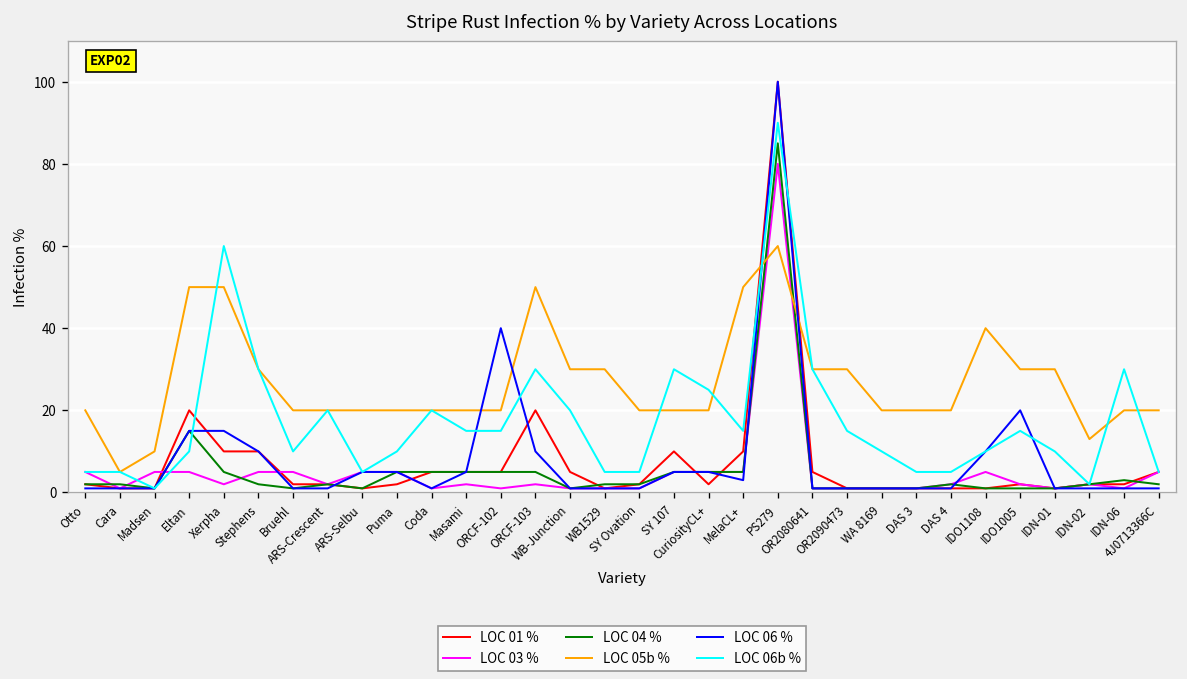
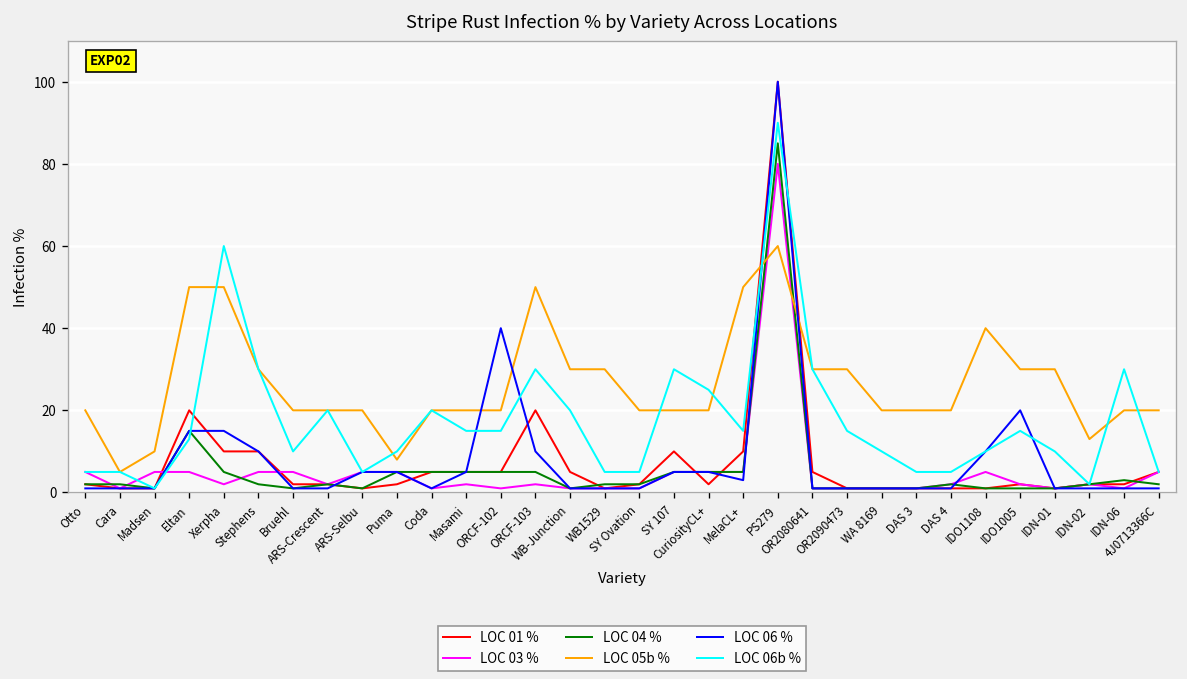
  {
    "LOC 01 %": {
      "Eltan": 20,
      "Xerpha": 10,
      "Bruehl": 2,
      "Puma": 2,
      "ORCF-103": 20,
      "WB-Junction": 5,
      "SY 107": 10,
      "CuriosityCL+": 2,
      "MelaCL+": 10,
      "OR2080641": 5,
      "IDN-06": 2
    },
    "LOC 03 %": {
      "Madsen": 5,
      "Eltan": 5,
      "Xerpha": 2,
      "Stephens": 5,
      "Bruehl": 5,
      "Masami": 2,
      "ORCF-102": 1,
      "ORCF-103": 2,
      "PS279": 80,
      "IDO1108": 5
    },
    "LOC 04 %": {
      "Cara": 2,
      "Xerpha": 5,
      "Stephens": 2,
      "ORCF-103": 5,
      "WB1529": 2,
      "PS279": 85,
      "IDO1005": 1,
      "IDN-06": 3,
      "4J0713366C": 2
    },
    "LOC 05b %": {
      "Otto": 20,
      "Madsen": 10,
      "Eltan": 50,
      "Xerpha": 50,
      "Bruehl": 20,
      "ARS-Selbu": 20,
-     "Puma": 20,
+     "Puma": 8,
      "Masami": 20,
      "ORCF-102": 20,
      "ORCF-103": 50,
      "WB-Junction": 30,
      "WB1529": 30,
      "SY Ovation": 20,
      "SY 107": 20,
      "CuriosityCL+": 20,
      "MelaCL+": 50,
      "PS279": 60,
      "OR2090473": 30,
      "WA 8169": 20,
      "DAS 3": 20,
      "DAS 4": 20,
      "IDO1108": 40,
      "IDO1005": 30,
      "IDN-01": 30,
      "IDN-02": 13,
      "IDN-06": 20,
      "4J0713366C": 20
    },
    "LOC 06 %": {
      "Otto": 1,
      "Xerpha": 15,
      "ARS-Crescent": 1,
      "ORCF-102": 40,
      "ORCF-103": 10,
      "MelaCL+": 3,
      "IDO1005": 20,
      "IDN-02": 1,
      "4J0713366C": 1
    },
    "LOC 06b %": {
-     "Eltan": 10,
+     "Eltan": 13,
      "Xerpha": 60,
      "Bruehl": 10,
      "Puma": 10,
      "Masami": 15,
      "ORCF-102": 15,
      "ORCF-103": 30,
      "WB-Junction": 20,
      "WB1529": 5,
      "SY Ovation": 5,
      "SY 107": 30,
      "CuriosityCL+": 25,
      "MelaCL+": 15,
      "PS279": 90,
      "OR2090473": 15,
      "WA 8169": 10,
      "DAS 3": 5,
      "DAS 4": 5,
      "IDO1005": 15,
      "IDN-01": 10,
      "IDN-06": 30
    }
  }
